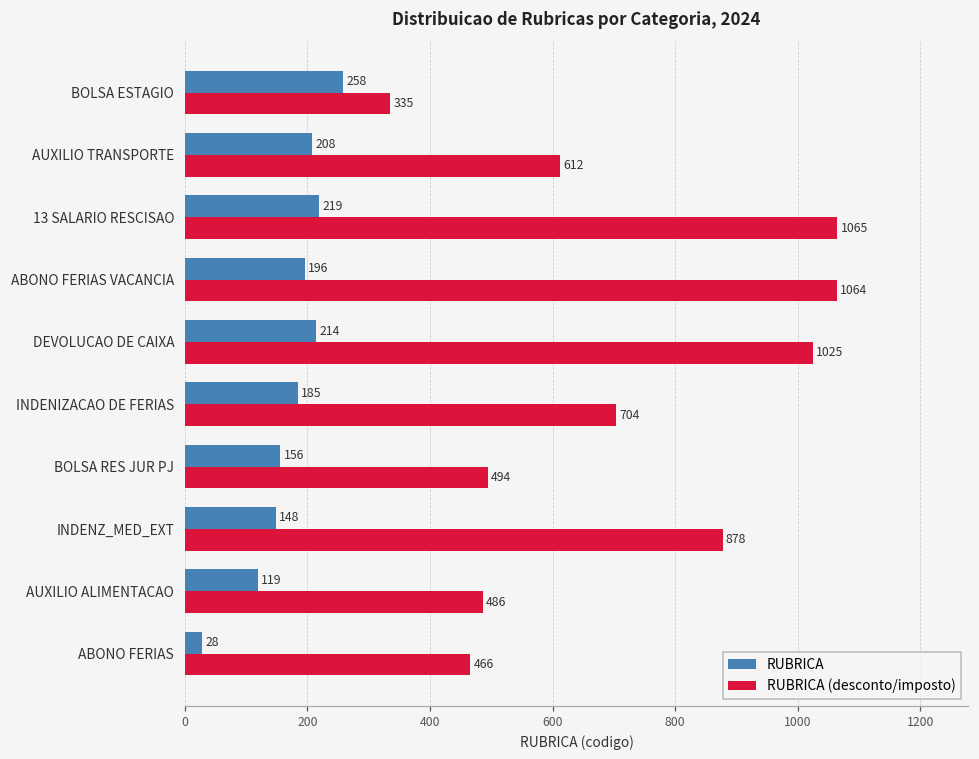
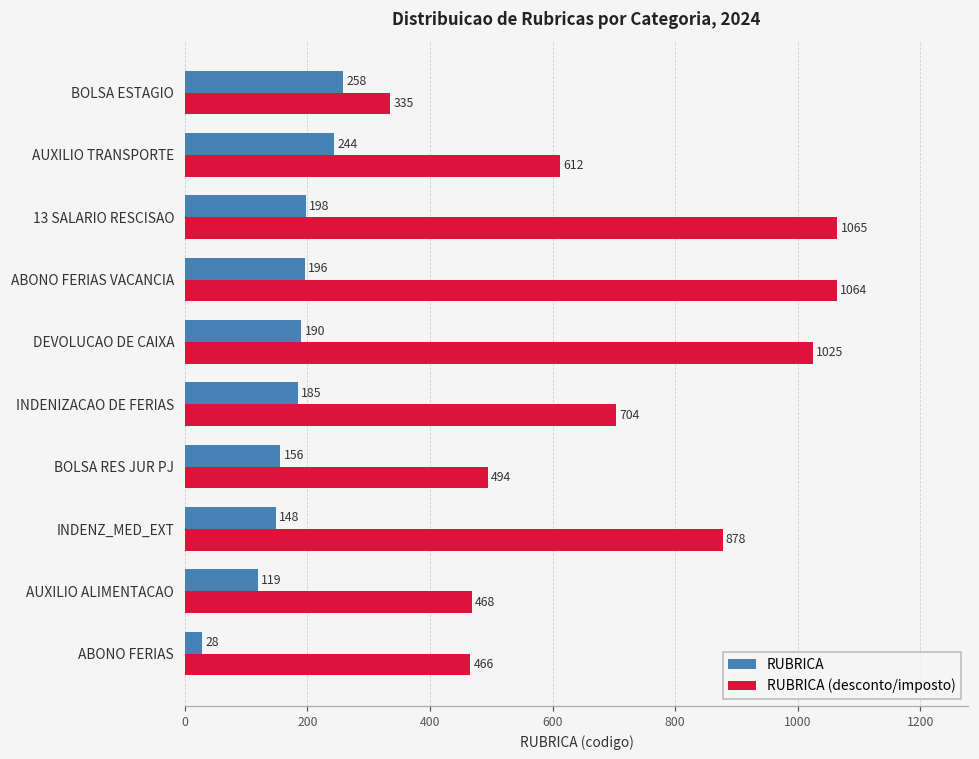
  {
    "RUBRICA": {
      "BOLSA ESTAGIO": 258,
-     "AUXILIO TRANSPORTE": 208,
-     "13 SALARIO RESCISAO": 219,
+     "AUXILIO TRANSPORTE": 244,
+     "13 SALARIO RESCISAO": 198,
      "ABONO FERIAS VACANCIA": 196,
-     "DEVOLUCAO DE CAIXA": 214,
+     "DEVOLUCAO DE CAIXA": 190,
      "INDENIZACAO DE FERIAS": 185,
      "BOLSA RES JUR PJ": 156,
      "INDENZ_MED_EXT": 148,
      "AUXILIO ALIMENTACAO": 119,
      "ABONO FERIAS": 28
    },
    "RUBRICA (desconto/imposto)": {
      "BOLSA ESTAGIO": 335,
      "AUXILIO TRANSPORTE": 612,
      "13 SALARIO RESCISAO": 1065,
      "ABONO FERIAS VACANCIA": 1064,
      "DEVOLUCAO DE CAIXA": 1025,
      "INDENIZACAO DE FERIAS": 704,
      "BOLSA RES JUR PJ": 494,
      "INDENZ_MED_EXT": 878,
-     "AUXILIO ALIMENTACAO": 486,
+     "AUXILIO ALIMENTACAO": 468,
      "ABONO FERIAS": 466
    }
  }
